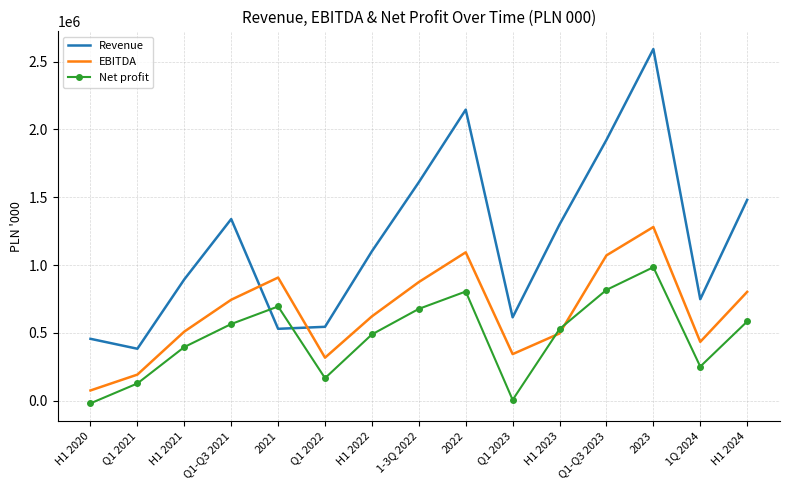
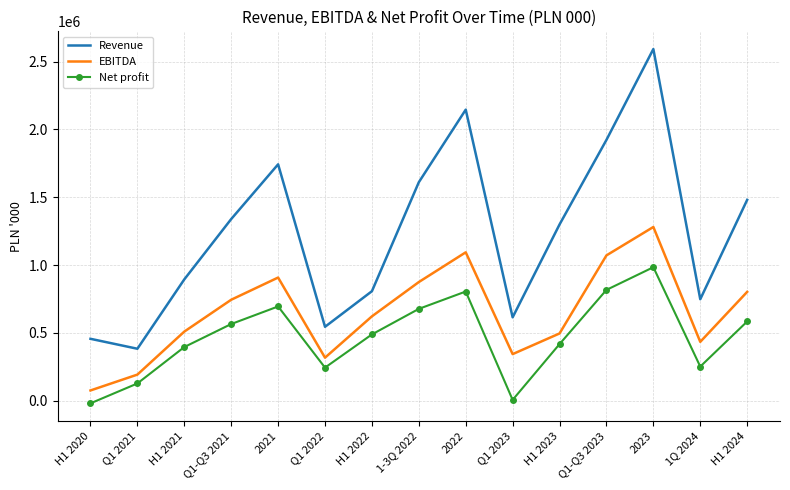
  {
    "Revenue": {
      "H1 2020": 460000,
      "Q1 2021": 380000,
      "H1 2021": 890000,
      "Q1-Q3 2021": 1340000,
-     "2021": 530000,
+     "2021": 1740000,
      "Q1 2022": 540000,
-     "H1 2022": 1100000,
+     "H1 2022": 810000,
      "1-3Q 2022": 1610000,
      "2022": 2150000,
      "Q1 2023": 610000,
      "H1 2023": 1300000,
      "Q1-Q3 2023": 1920000,
      "2023": 2590000,
      "1Q 2024": 750000,
      "H1 2024": 1480000
    },
    "EBITDA": {
      "H1 2020": 80000,
      "Q1 2021": 190000,
      "H1 2021": 510000,
      "Q1-Q3 2021": 740000,
      "2021": 910000,
      "Q1 2022": 320000,
      "H1 2022": 620000,
      "1-3Q 2022": 870000,
      "2022": 1090000,
      "Q1 2023": 340000,
      "H1 2023": 500000,
      "Q1-Q3 2023": 1070000,
      "2023": 1280000,
      "1Q 2024": 430000,
      "H1 2024": 800000
    },
    "Net profit": {
      "H1 2020": -20000,
      "Q1 2021": 130000,
      "H1 2021": 400000,
      "Q1-Q3 2021": 570000,
      "2021": 690000,
-     "Q1 2022": 170000,
+     "Q1 2022": 240000,
      "H1 2022": 490000,
      "1-3Q 2022": 680000,
      "2022": 810000,
      "Q1 2023": 10000,
-     "H1 2023": 530000,
+     "H1 2023": 420000,
      "Q1-Q3 2023": 820000,
      "2023": 980000,
      "1Q 2024": 250000,
      "H1 2024": 580000
    }
  }
